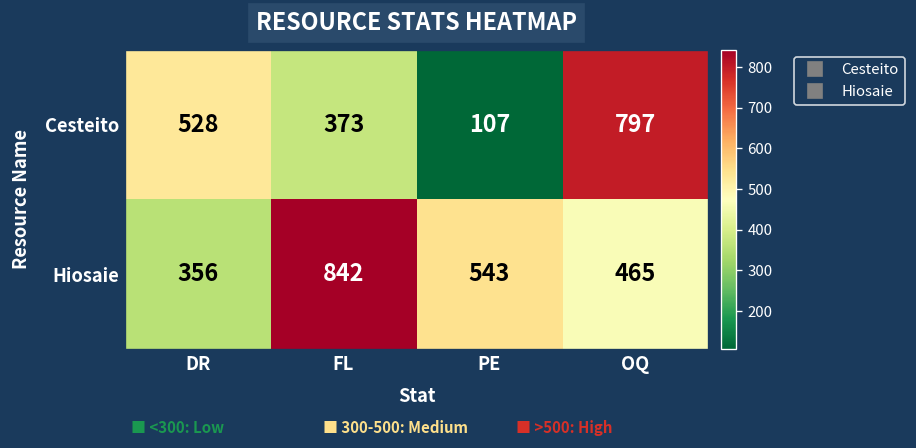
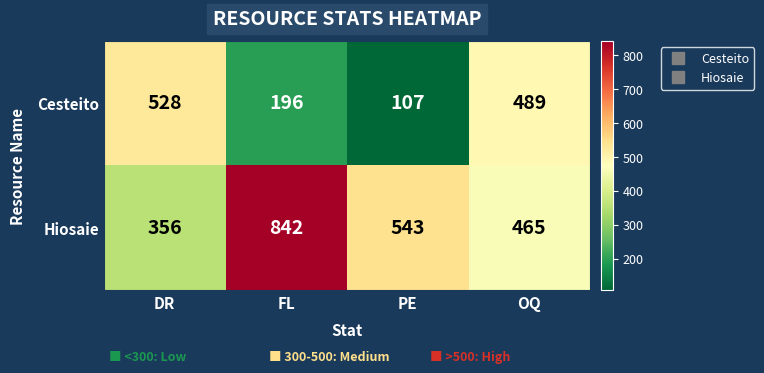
  {
    "Cesteito": {
      "DR": 528,
-     "FL": 373,
+     "FL": 196,
      "PE": 107,
-     "OQ": 797
+     "OQ": 489
    },
    "Hiosaie": {
      "DR": 356,
      "FL": 842,
      "PE": 543,
      "OQ": 465
    }
  }
